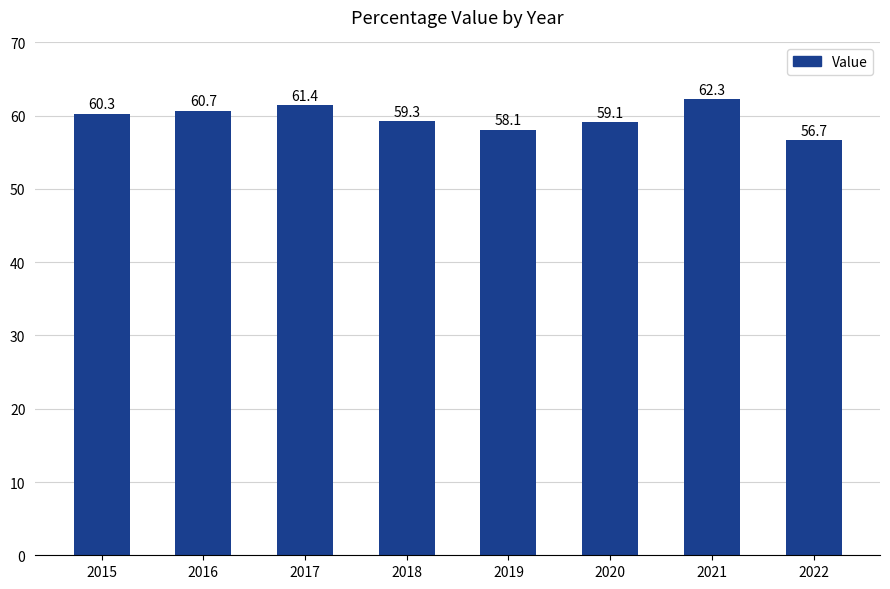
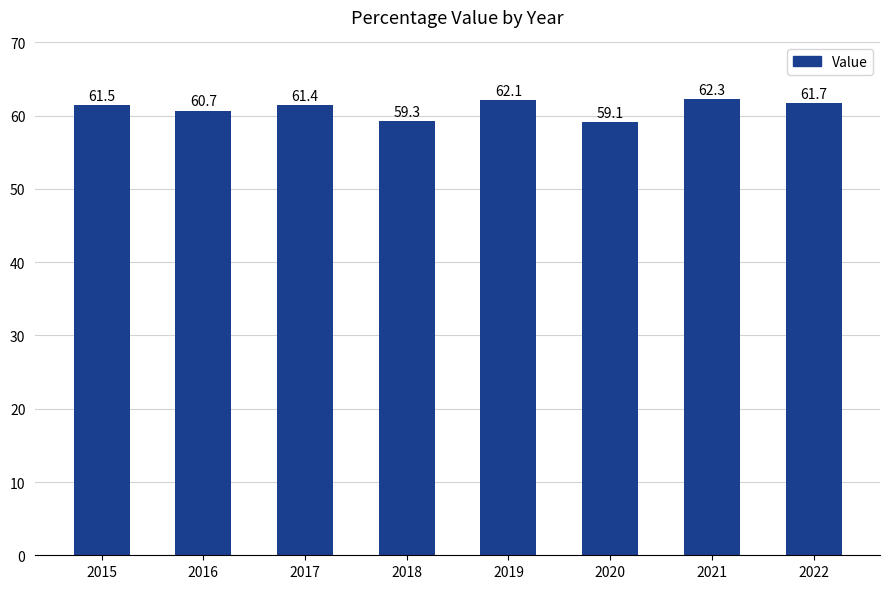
  {
-   "2015": 60.3,
+   "2015": 61.5,
    "2016": 60.7,
    "2017": 61.4,
    "2018": 59.3,
-   "2019": 58.1,
+   "2019": 62.1,
    "2020": 59.1,
    "2021": 62.3,
-   "2022": 56.7
+   "2022": 61.7
  }
